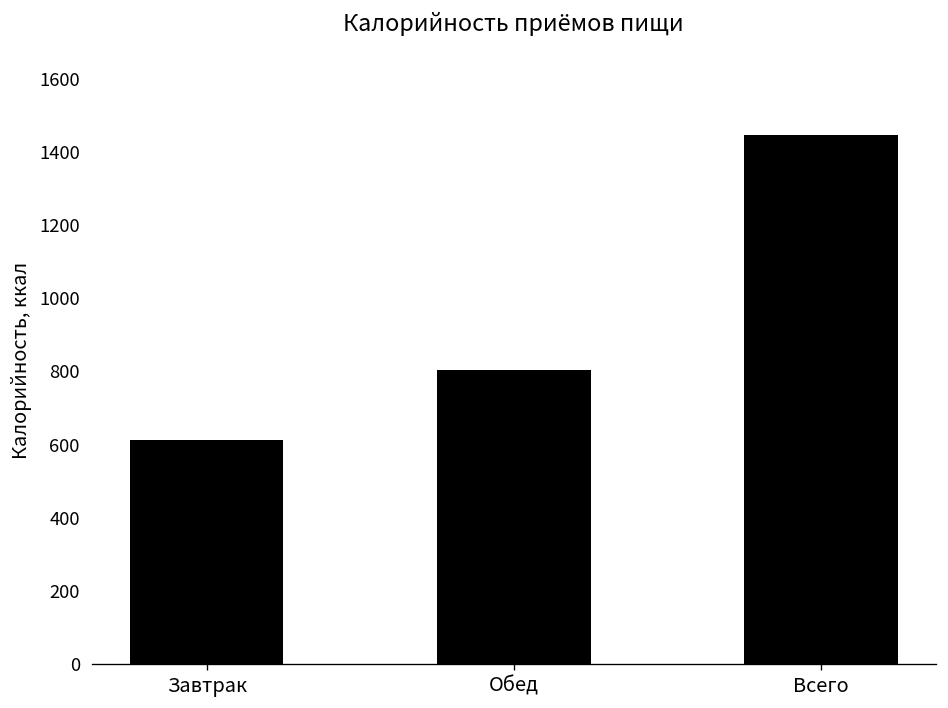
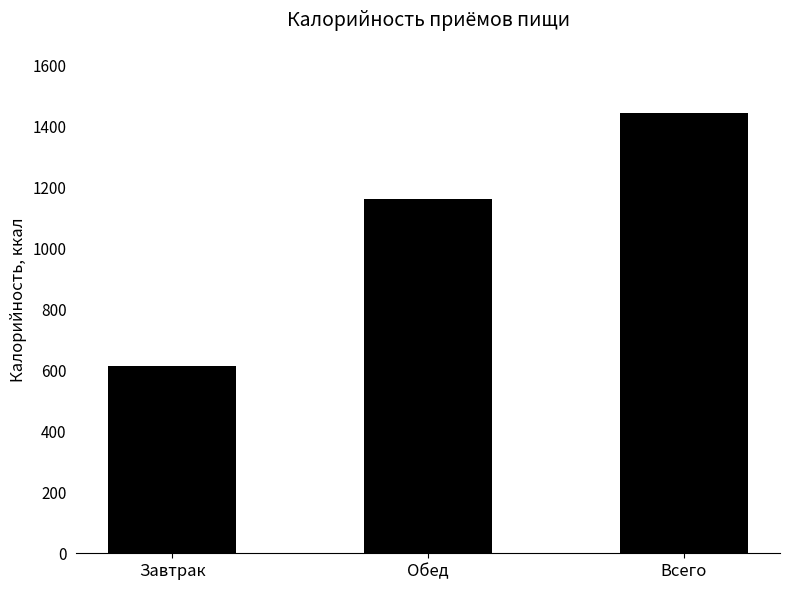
  {
    "Завтрак": 610,
-   "Обед": 800,
+   "Обед": 1160,
    "Всего": 1440
  }
